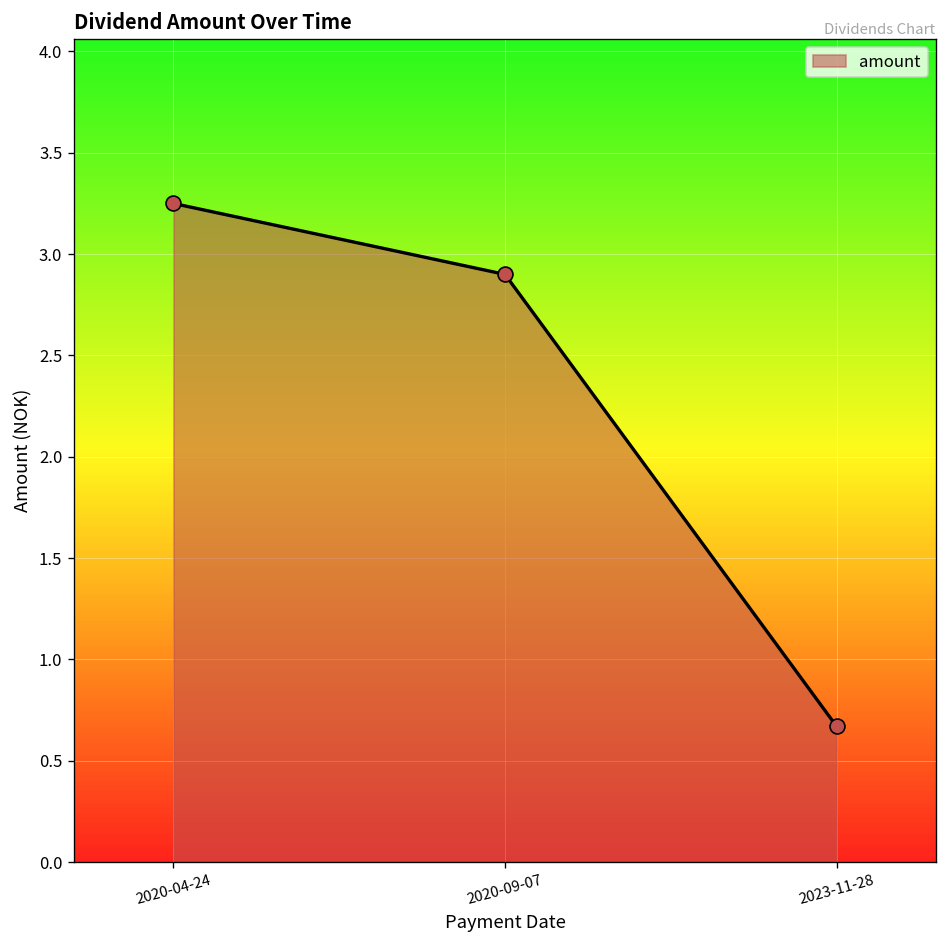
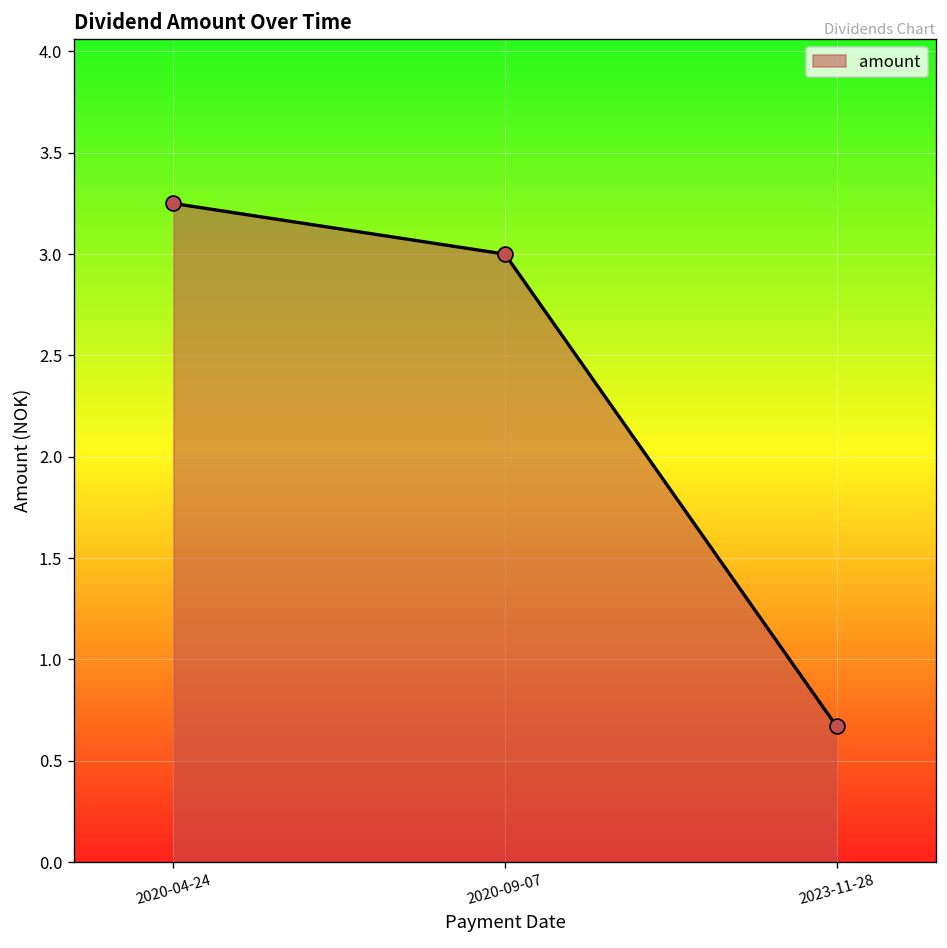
  {
    "2020-04-24": 3.25,
-   "2020-09-07": 2.9,
+   "2020-09-07": 3.0,
    "2023-11-28": 0.67
  }
